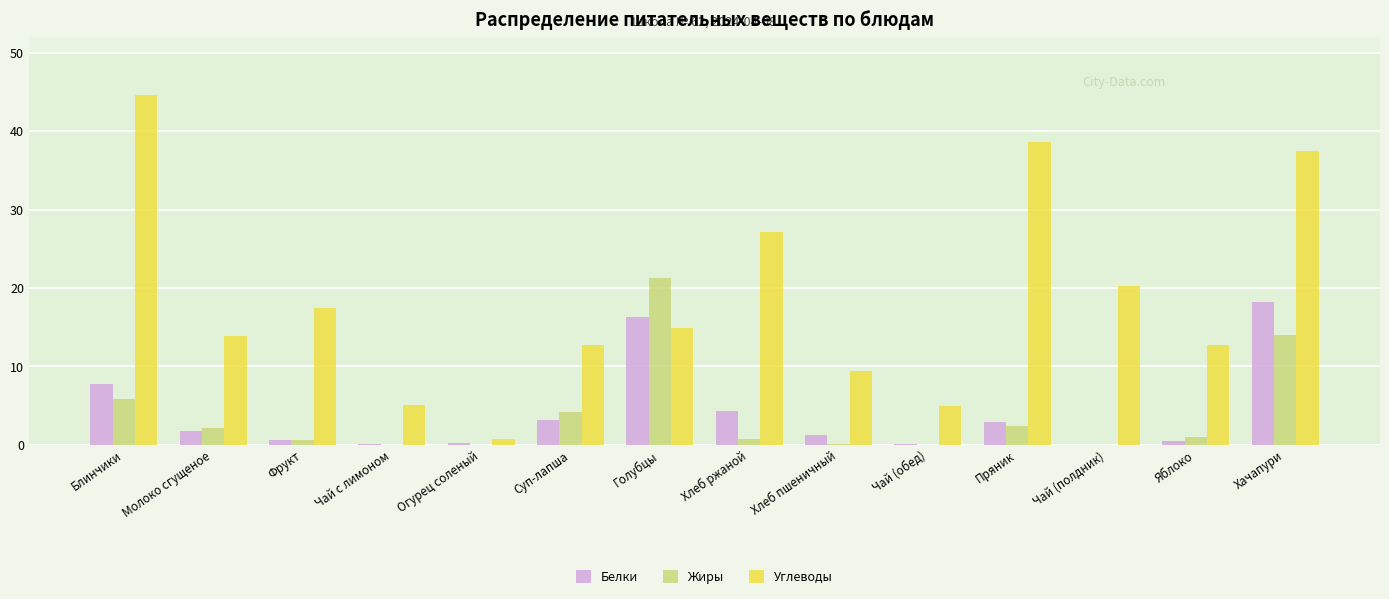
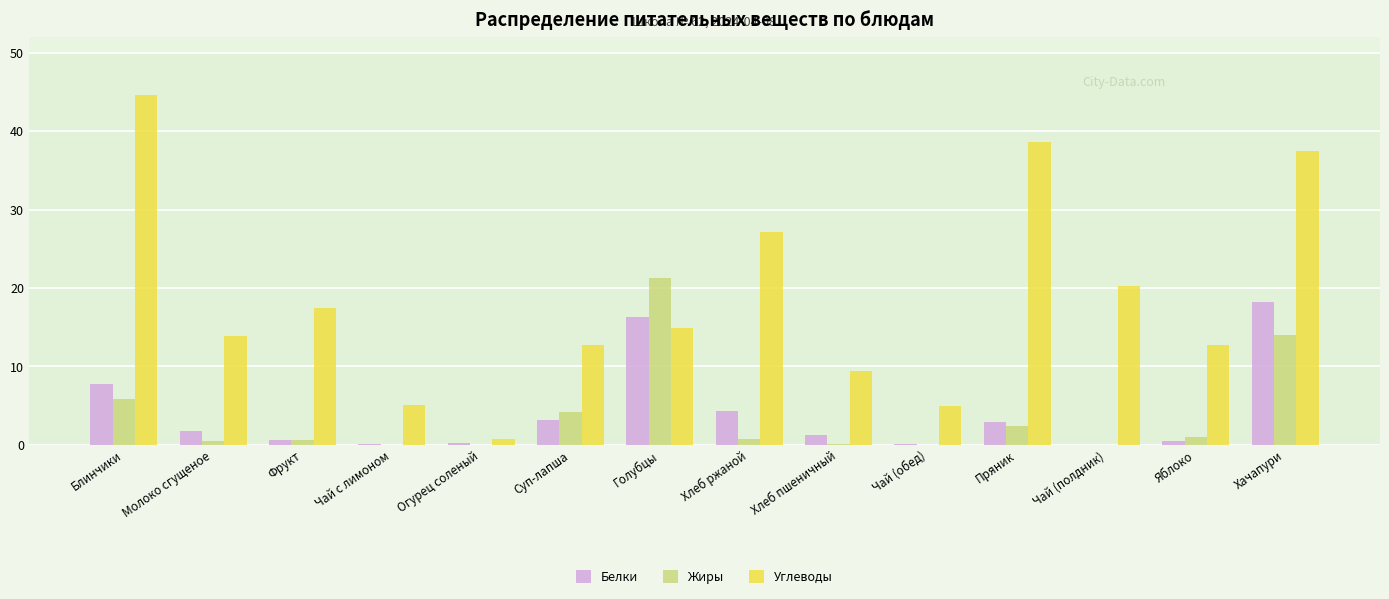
  {
    "Белки": {
      "Блинчики": 8,
      "Молоко сгущеное": 2,
      "Фрукт": 1,
      "Суп-лапша": 3,
      "Голубцы": 16,
      "Хлеб ржаной": 4,
      "Хлеб пшеничный": 1,
      "Пряник": 3,
      "Чай (полдник)": 0,
      "Яблоко": 1,
      "Хачапури": 18
    },
    "Жиры": {
      "Блинчики": 6,
-     "Молоко сгущеное": 2,
+     "Молоко сгущеное": 1,
      "Фрукт": 1,
      "Суп-лапша": 4,
      "Голубцы": 21,
      "Хлеб ржаной": 1,
      "Пряник": 2,
      "Чай (полдник)": 0,
      "Яблоко": 1,
      "Хачапури": 14
    },
    "Углеводы": {
      "Блинчики": 45,
      "Молоко сгущеное": 14,
      "Фрукт": 17,
      "Чай с лимоном": 5,
      "Огурец соленый": 1,
      "Суп-лапша": 13,
      "Голубцы": 15,
      "Хлеб ржаной": 27,
      "Хлеб пшеничный": 9,
      "Чай (обед)": 5,
      "Пряник": 39,
      "Чай (полдник)": 20,
      "Яблоко": 13,
      "Хачапури": 38
    }
  }
